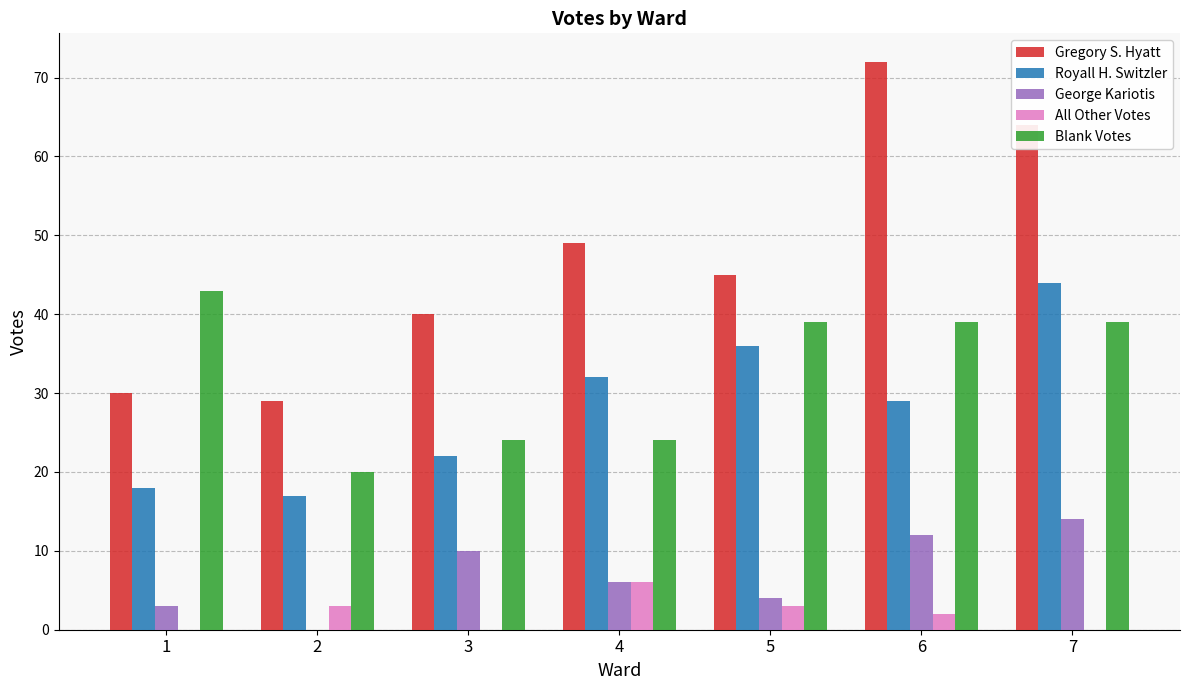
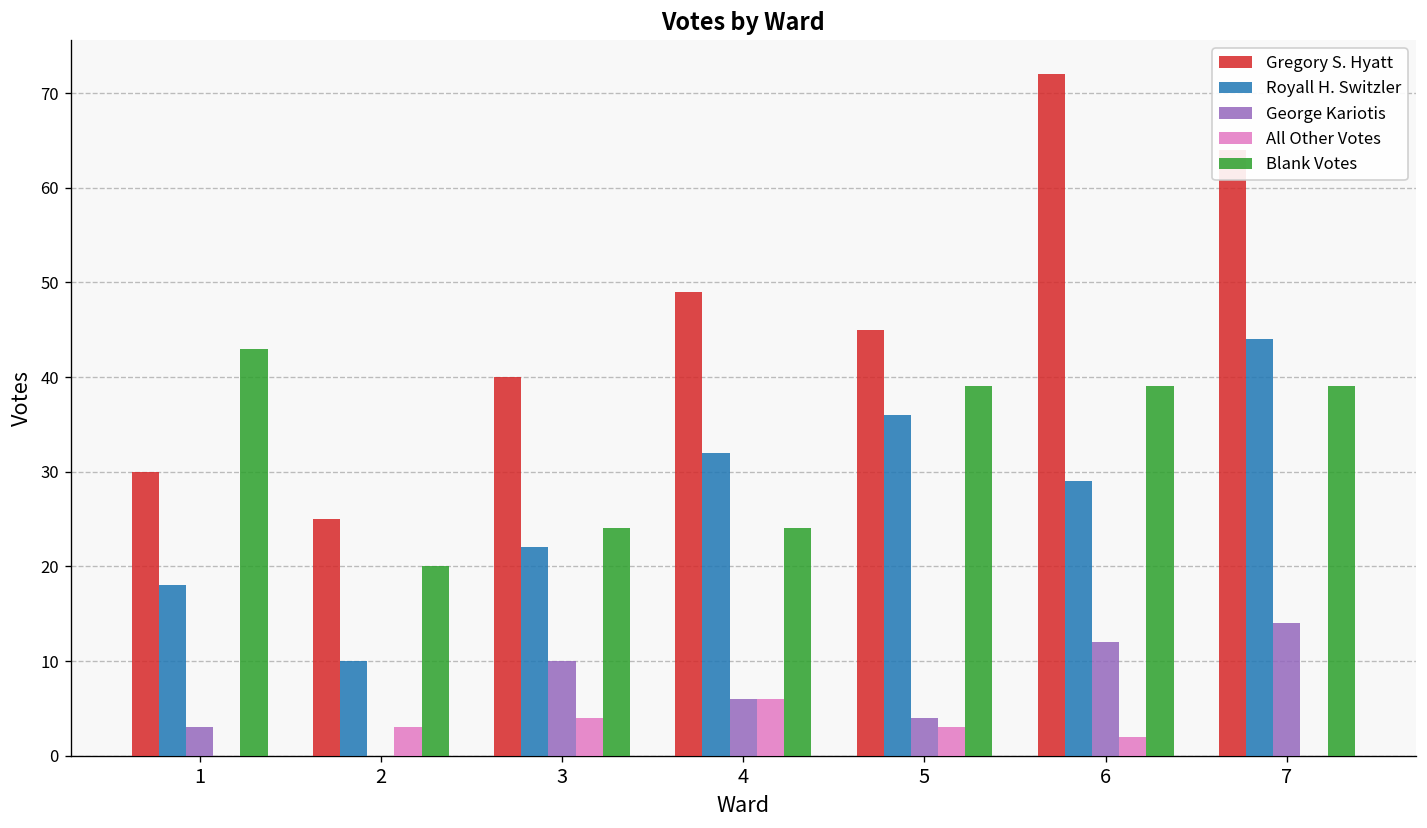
  {
    "Gregory S. Hyatt": {
      "1": 30,
-     "2": 29,
+     "2": 25,
      "3": 40,
      "4": 49,
      "5": 45,
      "6": 72
    },
    "Royall H. Switzler": {
      "1": 18,
-     "2": 17,
+     "2": 10,
      "3": 22,
      "4": 32,
      "5": 36,
      "6": 29,
      "7": 44
    },
    "George Kariotis": {
      "1": 3,
      "2": 0,
      "3": 10,
      "4": 6,
      "5": 4,
      "6": 12,
      "7": 14
    },
    "All Other Votes": {
      "1": 0,
      "2": 3,
-     "3": 0,
+     "3": 4,
      "4": 6,
      "5": 3,
      "6": 2,
      "7": 0
    },
    "Blank Votes": {
      "1": 43,
      "2": 20,
      "3": 24,
      "4": 24,
      "5": 39,
      "6": 39,
      "7": 39
    }
  }
